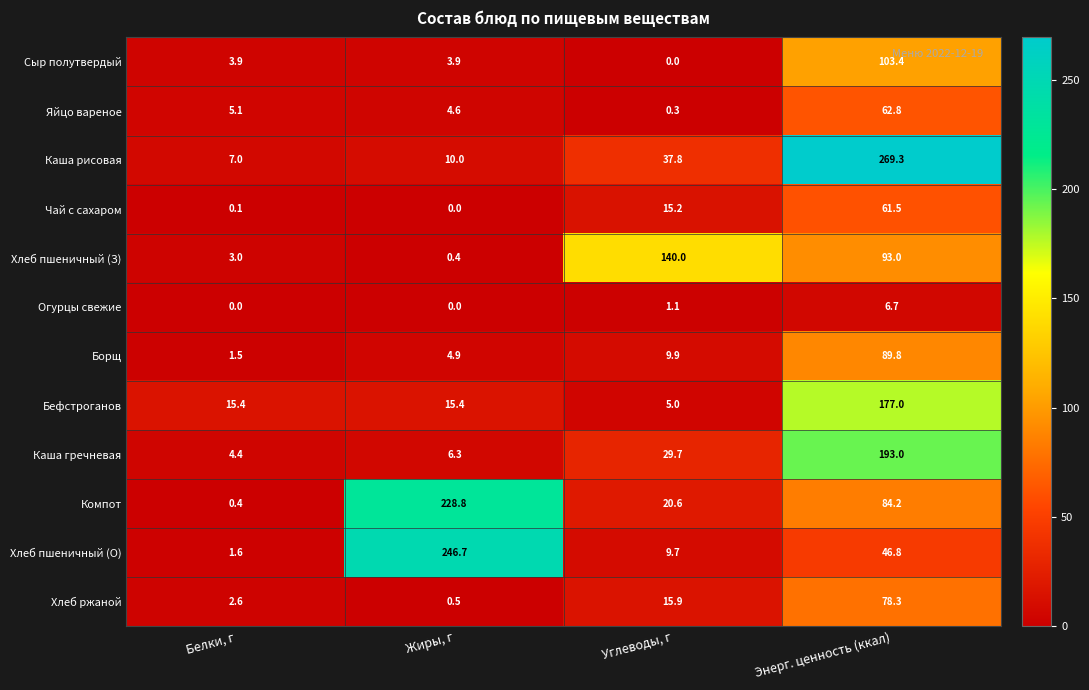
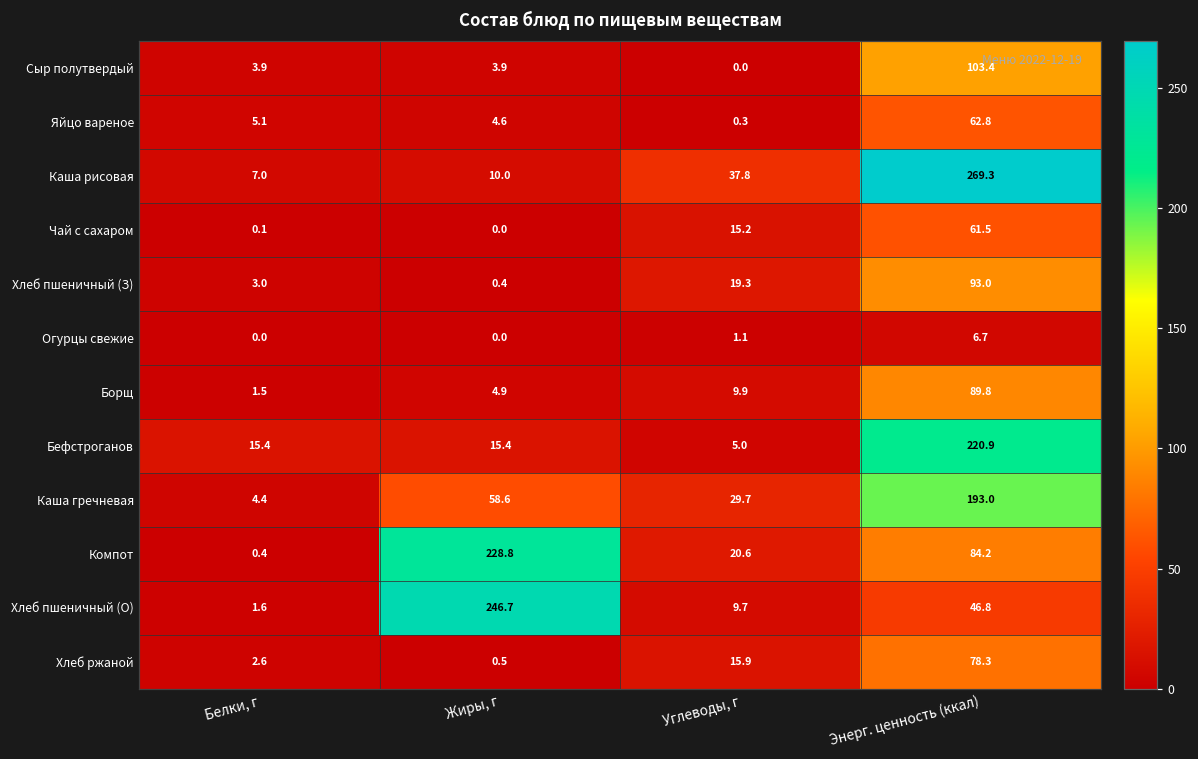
  {
    "Сыр полутвердый": {
      "Белки, г": 3.9,
      "Жиры, г": 3.9,
      "Углеводы, г": 0.0
    },
    "Яйцо вареное": {
      "Белки, г": 5.1,
      "Жиры, г": 4.6,
      "Углеводы, г": 0.3,
      "Энерг. ценность (ккал)": 62.8
    },
    "Каша рисовая": {
      "Белки, г": 7.0,
      "Жиры, г": 10.0,
      "Углеводы, г": 37.8,
      "Энерг. ценность (ккал)": 269.3
    },
    "Чай с сахаром": {
      "Белки, г": 0.1,
      "Жиры, г": 0.0,
      "Углеводы, г": 15.2,
      "Энерг. ценность (ккал)": 61.5
    },
    "Хлеб пшеничный (З)": {
      "Белки, г": 3.0,
      "Жиры, г": 0.4,
-     "Углеводы, г": 140.0,
+     "Углеводы, г": 19.3,
      "Энерг. ценность (ккал)": 93.0
    },
    "Огурцы свежие": {
      "Белки, г": 0.0,
      "Жиры, г": 0.0,
      "Углеводы, г": 1.1,
      "Энерг. ценность (ккал)": 6.7
    },
    "Борщ": {
      "Белки, г": 1.5,
      "Жиры, г": 4.9,
      "Углеводы, г": 9.9,
      "Энерг. ценность (ккал)": 89.8
    },
    "Бефстроганов": {
      "Белки, г": 15.4,
      "Жиры, г": 15.4,
      "Углеводы, г": 5.0,
-     "Энерг. ценность (ккал)": 177.0
+     "Энерг. ценность (ккал)": 220.9
    },
    "Каша гречневая": {
      "Белки, г": 4.4,
-     "Жиры, г": 6.3,
+     "Жиры, г": 58.6,
      "Углеводы, г": 29.7,
      "Энерг. ценность (ккал)": 193.0
    },
    "Компот": {
      "Белки, г": 0.4,
      "Жиры, г": 228.8,
      "Углеводы, г": 20.6,
      "Энерг. ценность (ккал)": 84.2
    },
    "Хлеб пшеничный (О)": {
      "Белки, г": 1.6,
      "Жиры, г": 246.7,
      "Углеводы, г": 9.7,
      "Энерг. ценность (ккал)": 46.8
    },
    "Хлеб ржаной": {
      "Белки, г": 2.6,
      "Жиры, г": 0.5,
      "Углеводы, г": 15.9,
      "Энерг. ценность (ккал)": 78.3
    }
  }
